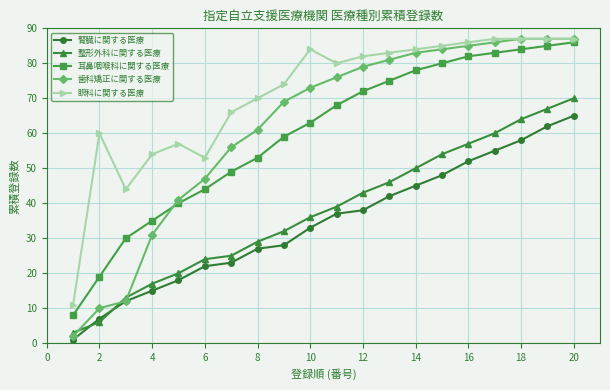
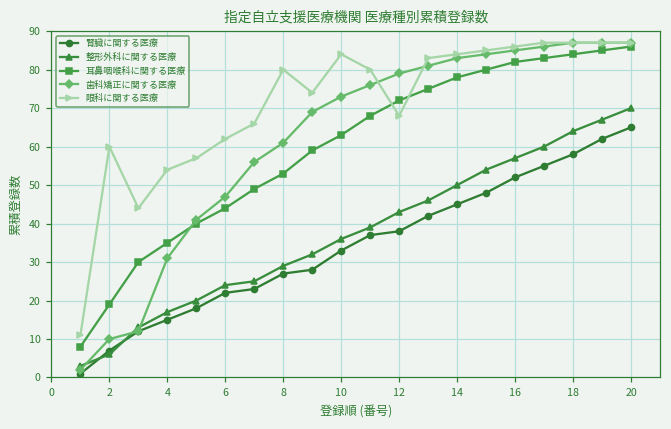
  {
    "眼科に関する医療": {
      "2": 60,
      "4": 54,
-     "6": 53,
-     "8": 70,
+     "6": 62,
+     "8": 80,
      "10": 84,
-     "12": 82,
+     "12": 68,
      "14": 84,
      "16": 86
    }
  }
